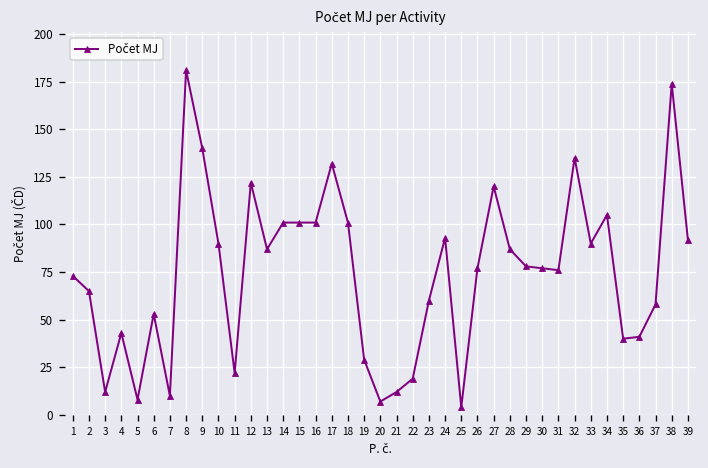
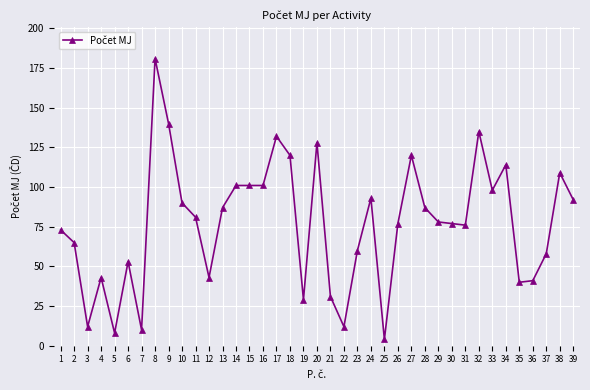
  {
    "1": 73,
    "2": 65,
    "3": 12,
    "4": 43,
    "5": 8,
    "6": 53,
    "7": 10,
    "8": 181,
    "9": 140,
    "10": 90,
-   "11": 22,
-   "12": 122,
+   "11": 81,
+   "12": 43,
    "13": 87,
    "14": 101,
    "15": 101,
    "16": 101,
    "17": 132,
-   "18": 101,
+   "18": 120,
    "19": 29,
-   "20": 7,
-   "21": 12,
-   "22": 19,
+   "20": 128,
+   "21": 31,
+   "22": 12,
    "23": 60,
    "24": 93,
    "25": 4,
    "26": 77,
    "27": 120,
    "28": 87,
    "29": 78,
    "30": 77,
    "31": 76,
    "32": 135,
-   "33": 90,
-   "34": 105,
+   "33": 98,
+   "34": 114,
    "35": 40,
    "36": 41,
    "37": 58,
-   "38": 174,
+   "38": 109,
    "39": 92
  }
